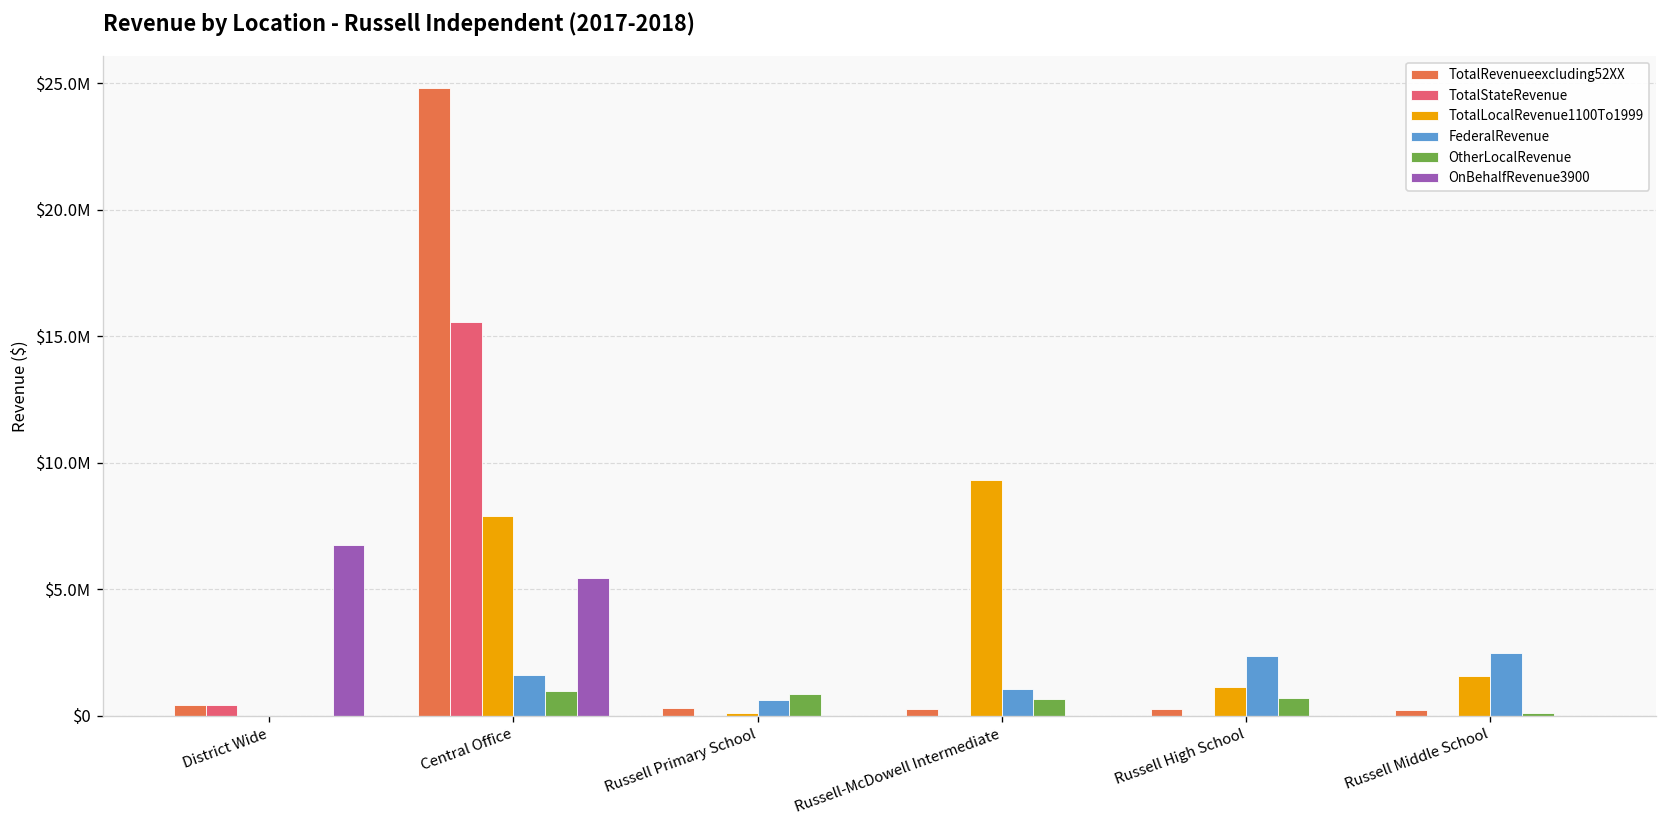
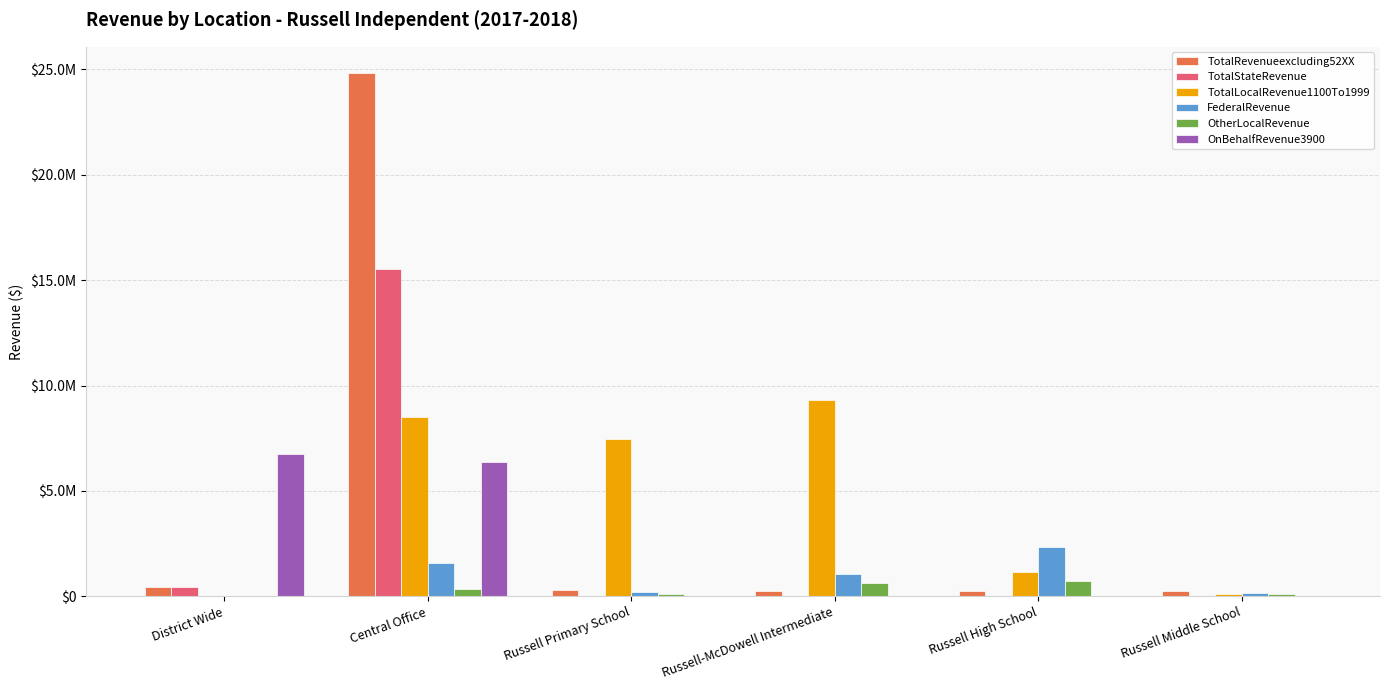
  {
    "TotalLocalRevenue1100To1999": {
      "District Wide": "$0",
-     "Central Office": "$7900000",
-     "Russell Primary School": "$100000",
+     "Central Office": "$8500000",
+     "Russell Primary School": "$7400000",
      "Russell-McDowell Intermediate": "$9300000",
      "Russell High School": "$1100000",
-     "Russell Middle School": "$1600000"
+     "Russell Middle School": "$100000"
    },
    "FederalRevenue": {
      "District Wide": "$0",
      "Central Office": "$1600000",
-     "Russell Primary School": "$600000",
+     "Russell Primary School": "$200000",
      "Russell-McDowell Intermediate": "$1000000",
      "Russell High School": "$2400000",
-     "Russell Middle School": "$2500000"
+     "Russell Middle School": "$100000"
    },
    "OtherLocalRevenue": {
      "District Wide": "$0",
-     "Central Office": "$1000000",
-     "Russell Primary School": "$900000",
+     "Central Office": "$300000",
+     "Russell Primary School": "$100000",
      "Russell-McDowell Intermediate": "$600000",
      "Russell High School": "$700000"
    },
    "OnBehalfRevenue3900": {
      "District Wide": "$6800000",
-     "Central Office": "$5400000",
+     "Central Office": "$6400000",
      "Russell Primary School": "$0",
      "Russell-McDowell Intermediate": "$0",
      "Russell High School": "$0",
      "Russell Middle School": "$0"
    }
  }
